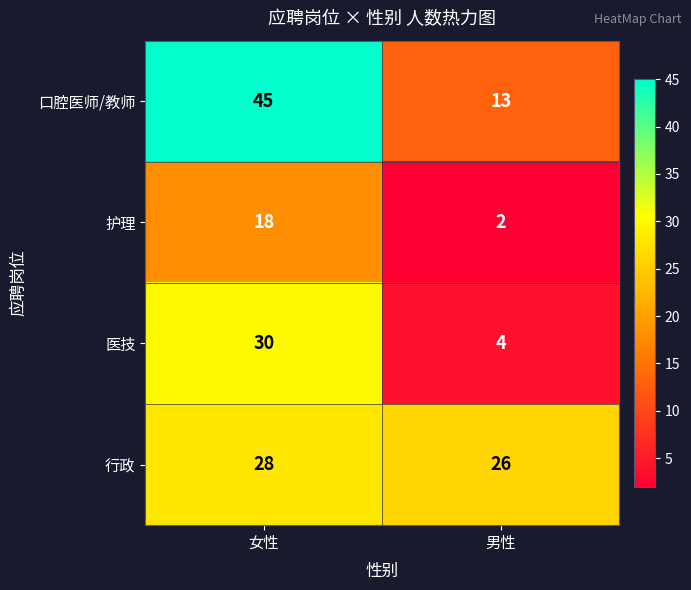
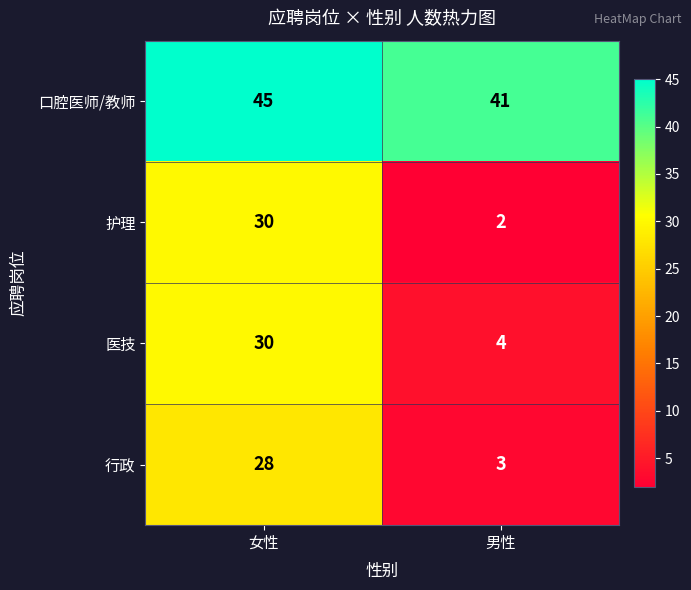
  {
    "口腔医师/教师": {
      "女性": 45,
-     "男性": 13
+     "男性": 41
    },
    "护理": {
-     "女性": 18,
+     "女性": 30,
      "男性": 2
    },
    "医技": {
      "女性": 30,
      "男性": 4
    },
    "行政": {
      "女性": 28,
-     "男性": 26
+     "男性": 3
    }
  }
